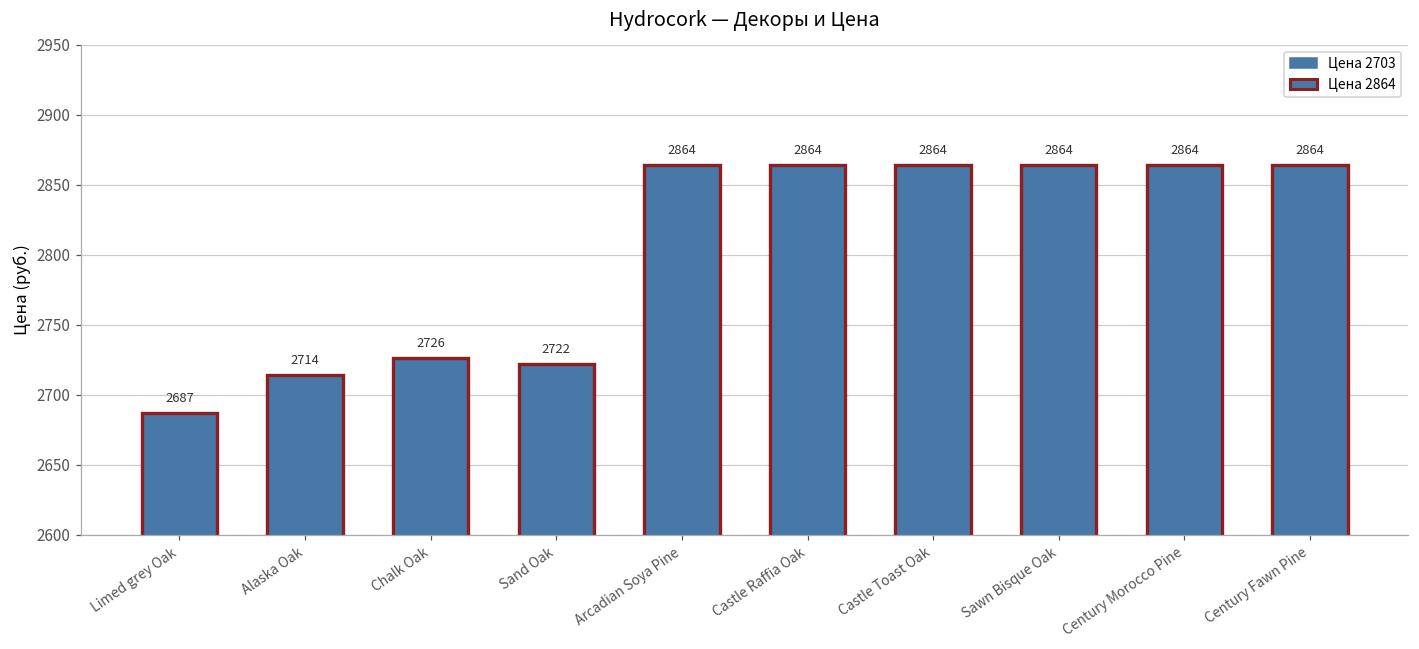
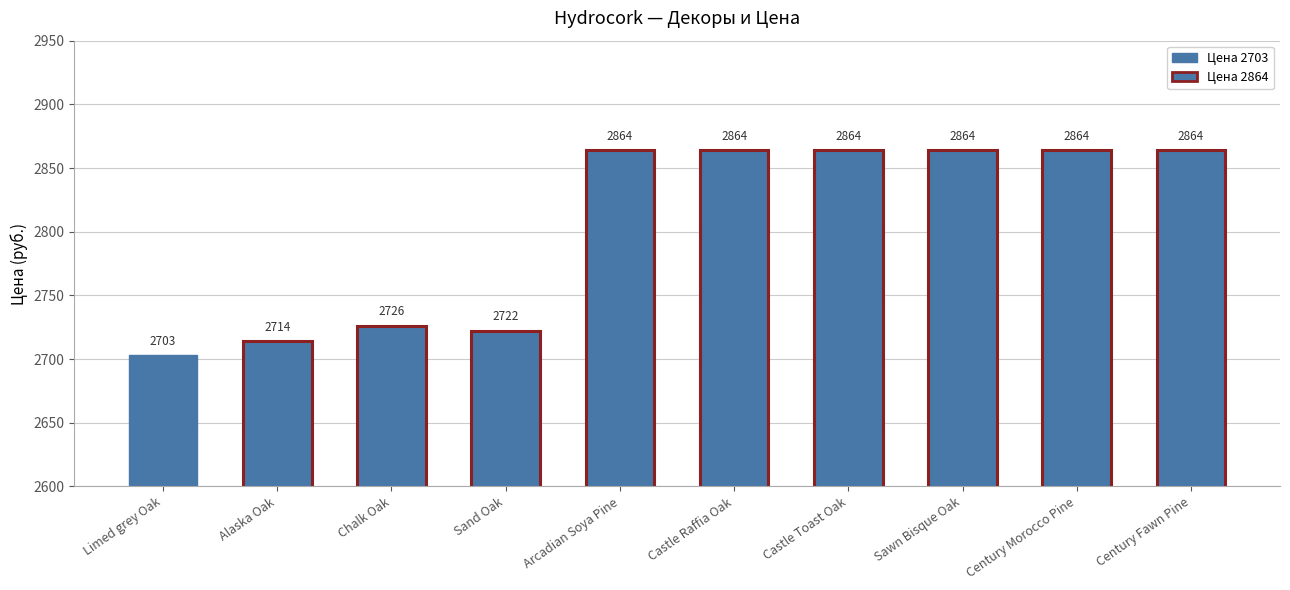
  {
-   "Limed grey Oak": 2687,
+   "Limed grey Oak": 2703,
    "Alaska Oak": 2714,
    "Chalk Oak": 2726,
    "Sand Oak": 2722,
    "Arcadian Soya Pine": 2864,
    "Castle Raffia Oak": 2864,
    "Castle Toast Oak": 2864,
    "Sawn Bisque Oak": 2864,
    "Century Morocco Pine": 2864,
    "Century Fawn Pine": 2864
  }
